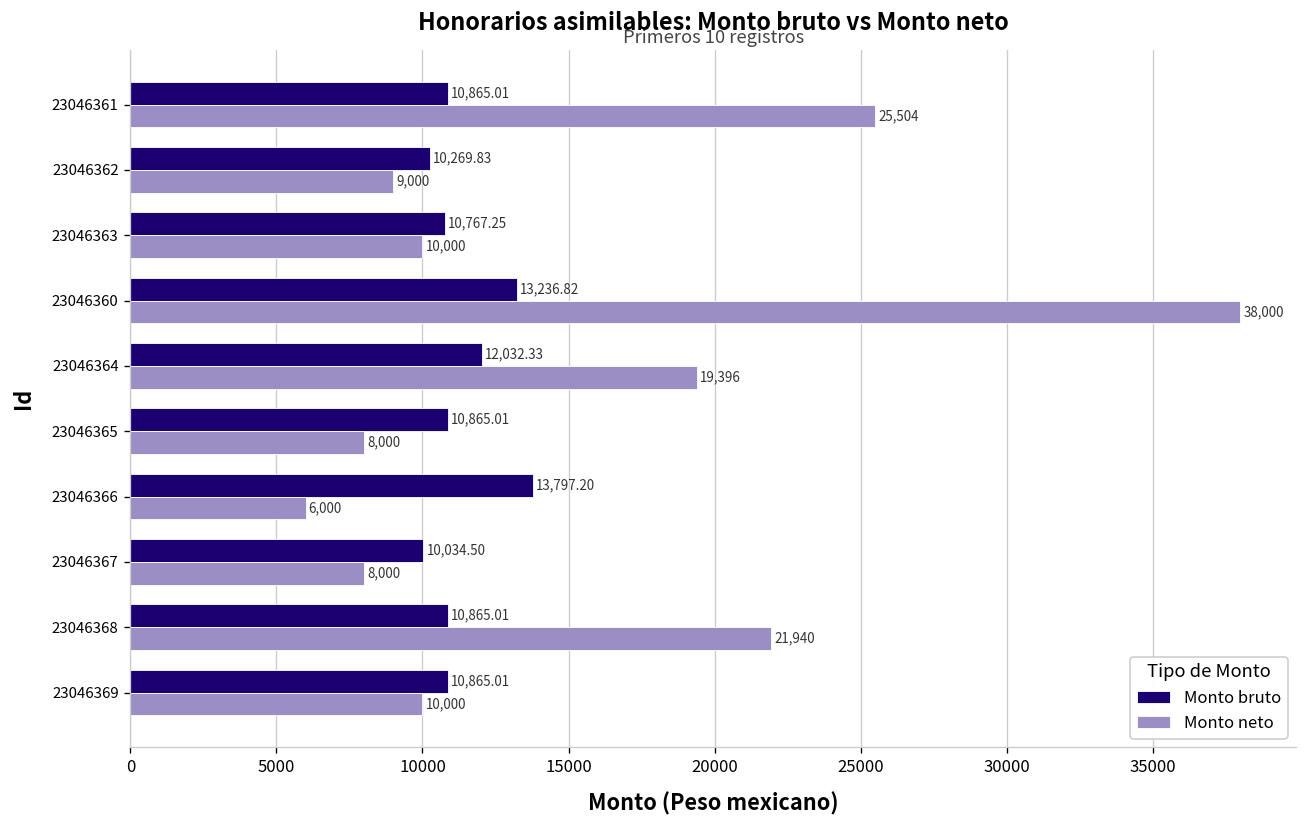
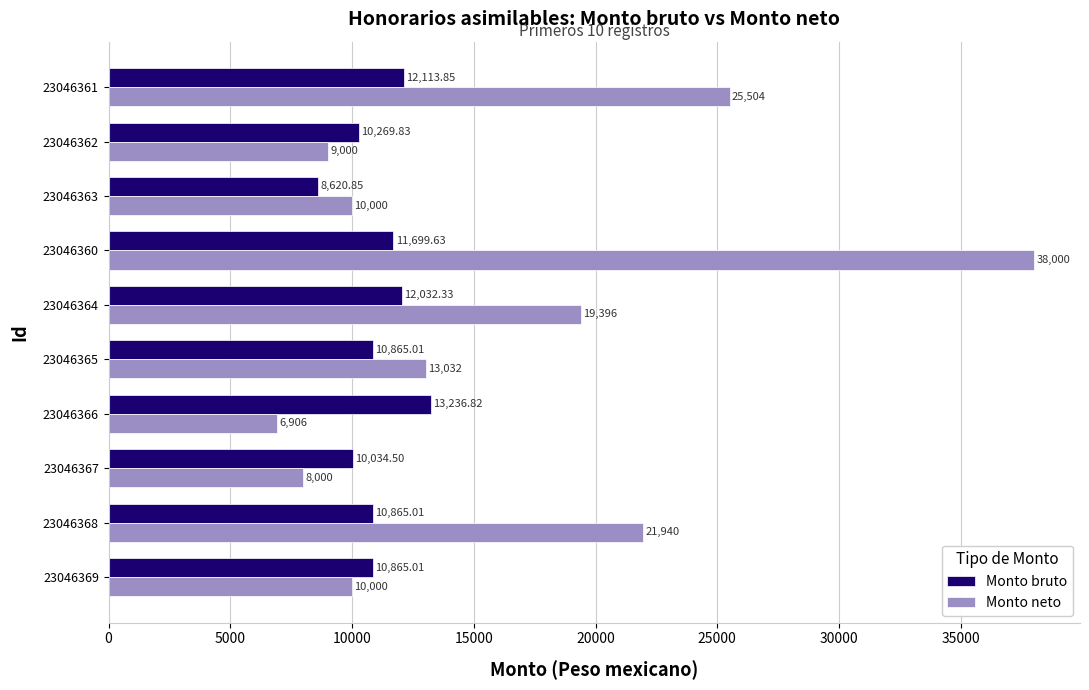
  {
    "Monto bruto": {
-     "23046361": "10,865.01",
+     "23046361": "12,113.85",
      "23046362": "10,269.83",
-     "23046363": "10,767.25",
-     "23046360": "13,236.82",
+     "23046363": "8,620.85",
+     "23046360": "11,699.63",
      "23046364": "12,032.33",
      "23046365": "10,865.01",
-     "23046366": "13,797.20",
+     "23046366": "13,236.82",
      "23046367": "10,034.50",
      "23046368": "10,865.01",
      "23046369": "10,865.01"
    },
    "Monto neto": {
      "23046361": "25,504",
      "23046362": "9,000",
      "23046363": "10,000",
      "23046360": "38,000",
      "23046364": "19,396",
-     "23046365": "8,000",
-     "23046366": "6,000",
+     "23046365": "13,032",
+     "23046366": "6,906",
      "23046367": "8,000",
      "23046368": "21,940",
      "23046369": "10,000"
    }
  }
